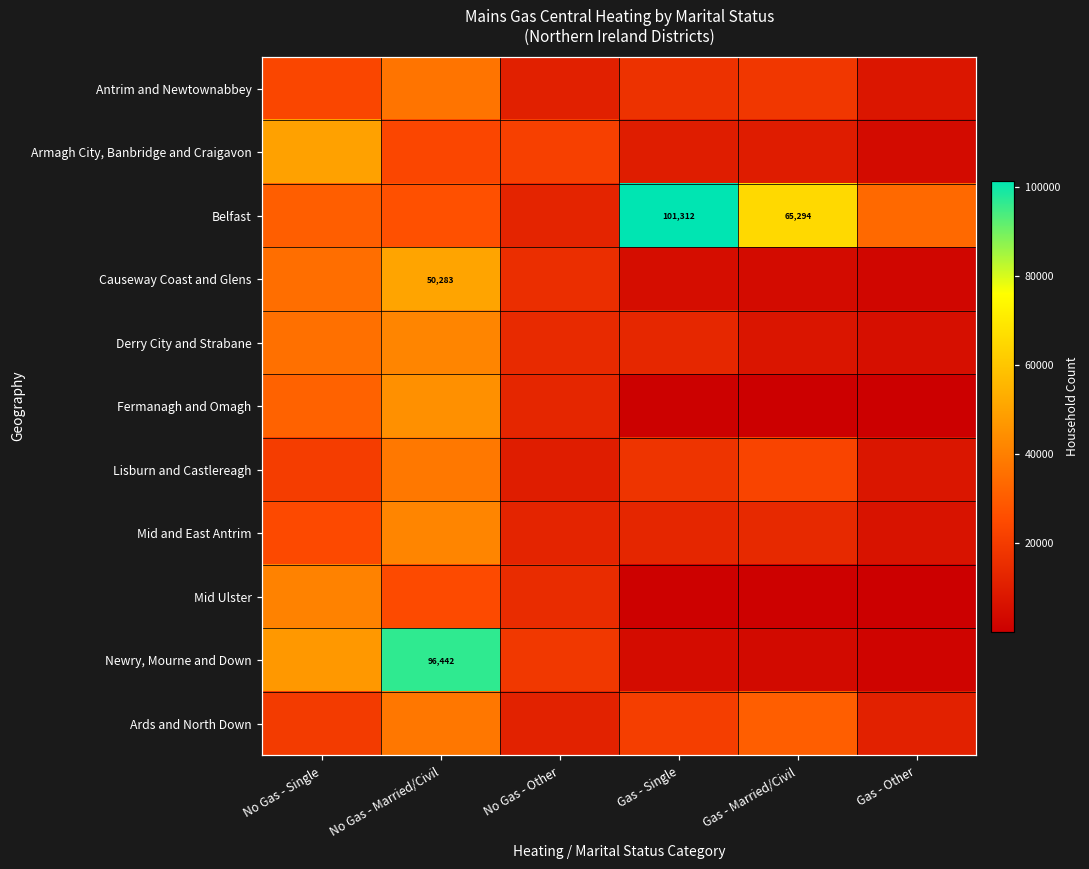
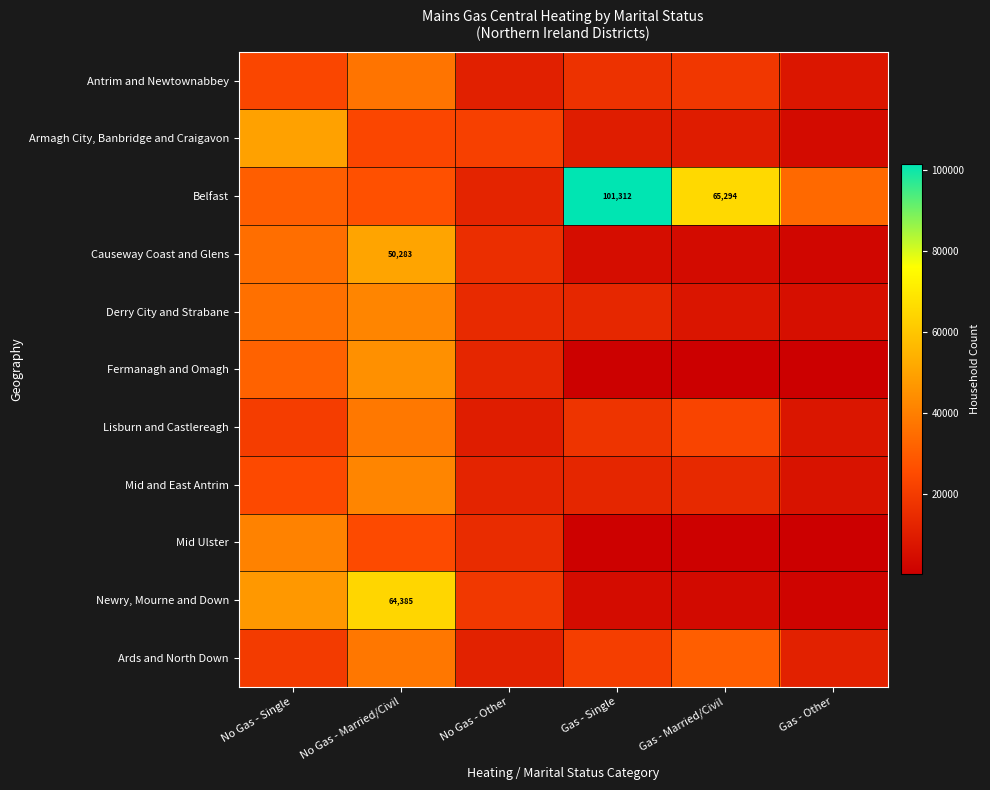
  {
    "Belfast": {
      "Gas - Single": "101,312",
      "Gas - Married/Civil": "65,294"
    },
    "Causeway Coast and Glens": {
      "No Gas - Married/Civil": "50,283"
    },
    "Newry, Mourne and Down": {
-     "No Gas - Married/Civil": "96,442"
+     "No Gas - Married/Civil": "64,385"
    }
  }
